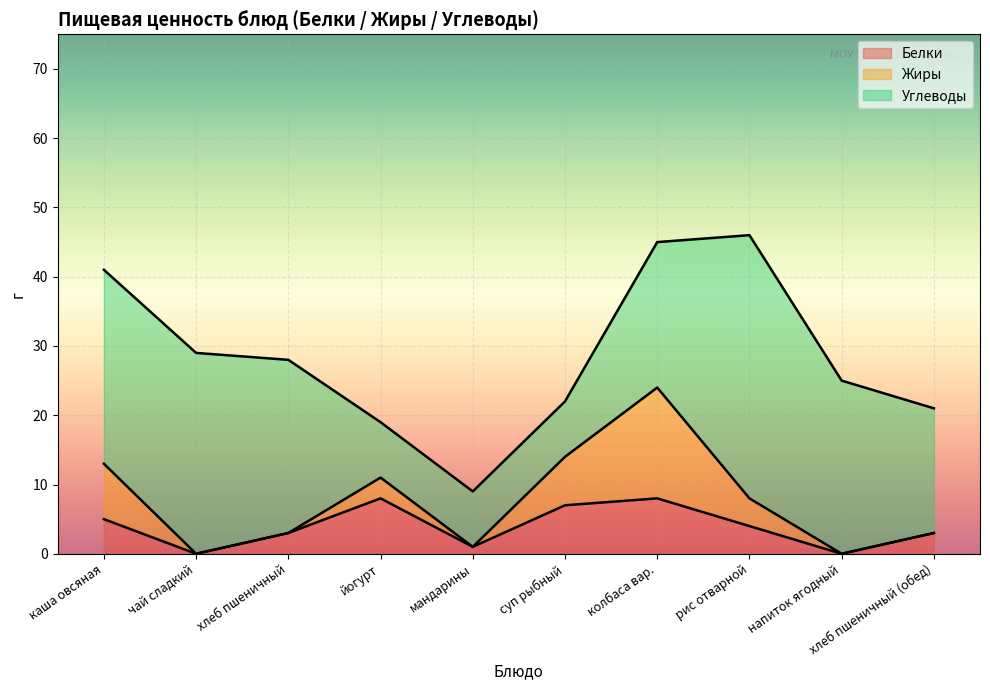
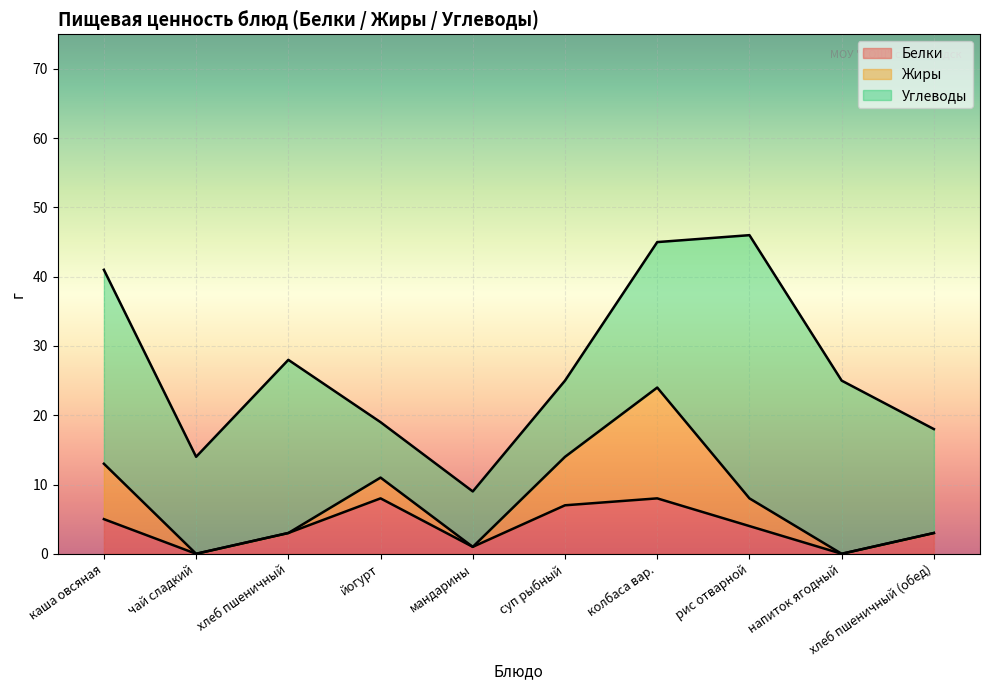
  {
    "Белки": {
      "каша овсяная": 5,
      "йогурт": 8,
      "суп рыбный": 7,
      "колбаса вар.": 8,
      "рис отварной": 4
    },
    "Жиры": {
      "каша овсяная": 8,
      "йогурт": 3,
      "суп рыбный": 7,
      "колбаса вар.": 16,
      "рис отварной": 4
    },
    "Углеводы": {
      "каша овсяная": 28,
-     "чай сладкий": 29,
+     "чай сладкий": 14,
      "хлеб пшеничный": 25,
      "йогурт": 8,
      "мандарины": 8,
-     "суп рыбный": 8,
+     "суп рыбный": 11,
      "колбаса вар.": 21,
      "рис отварной": 38,
      "напиток ягодный": 25,
-     "хлеб пшеничный (обед)": 18
+     "хлеб пшеничный (обед)": 15
    }
  }
